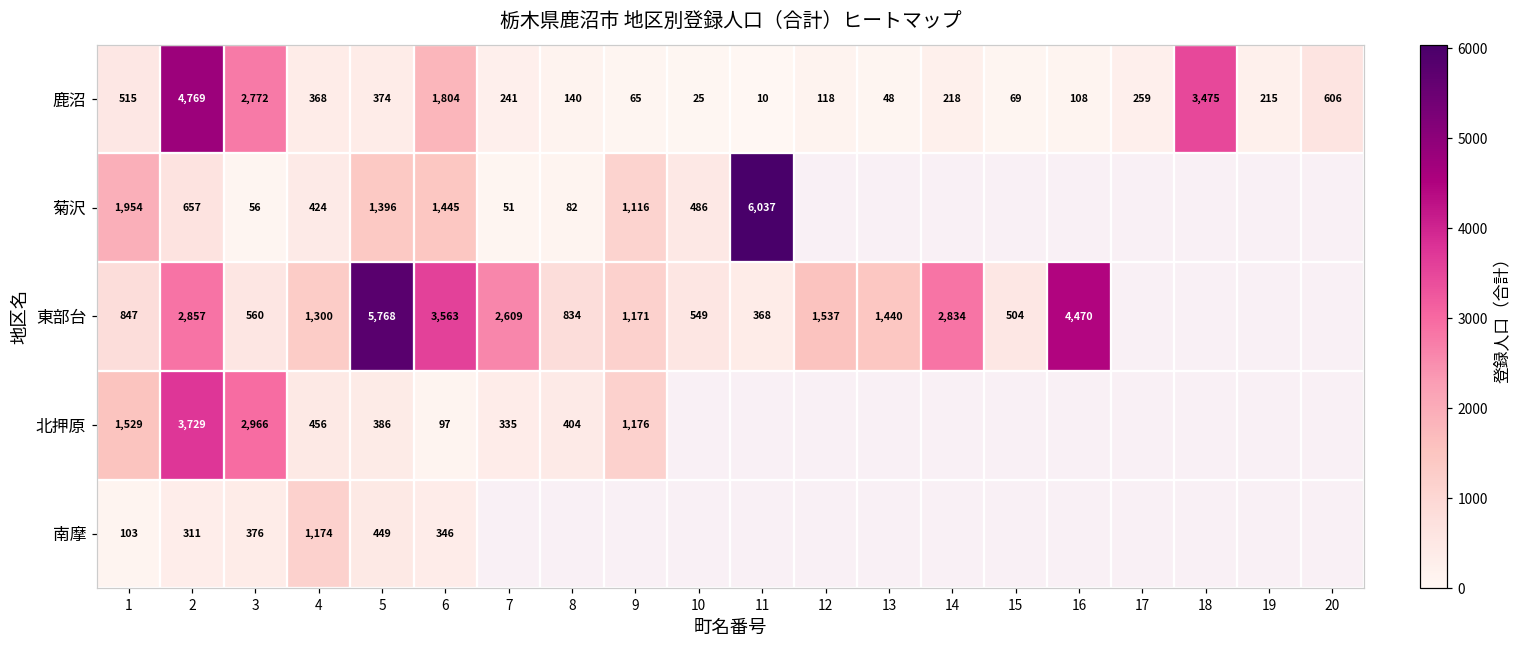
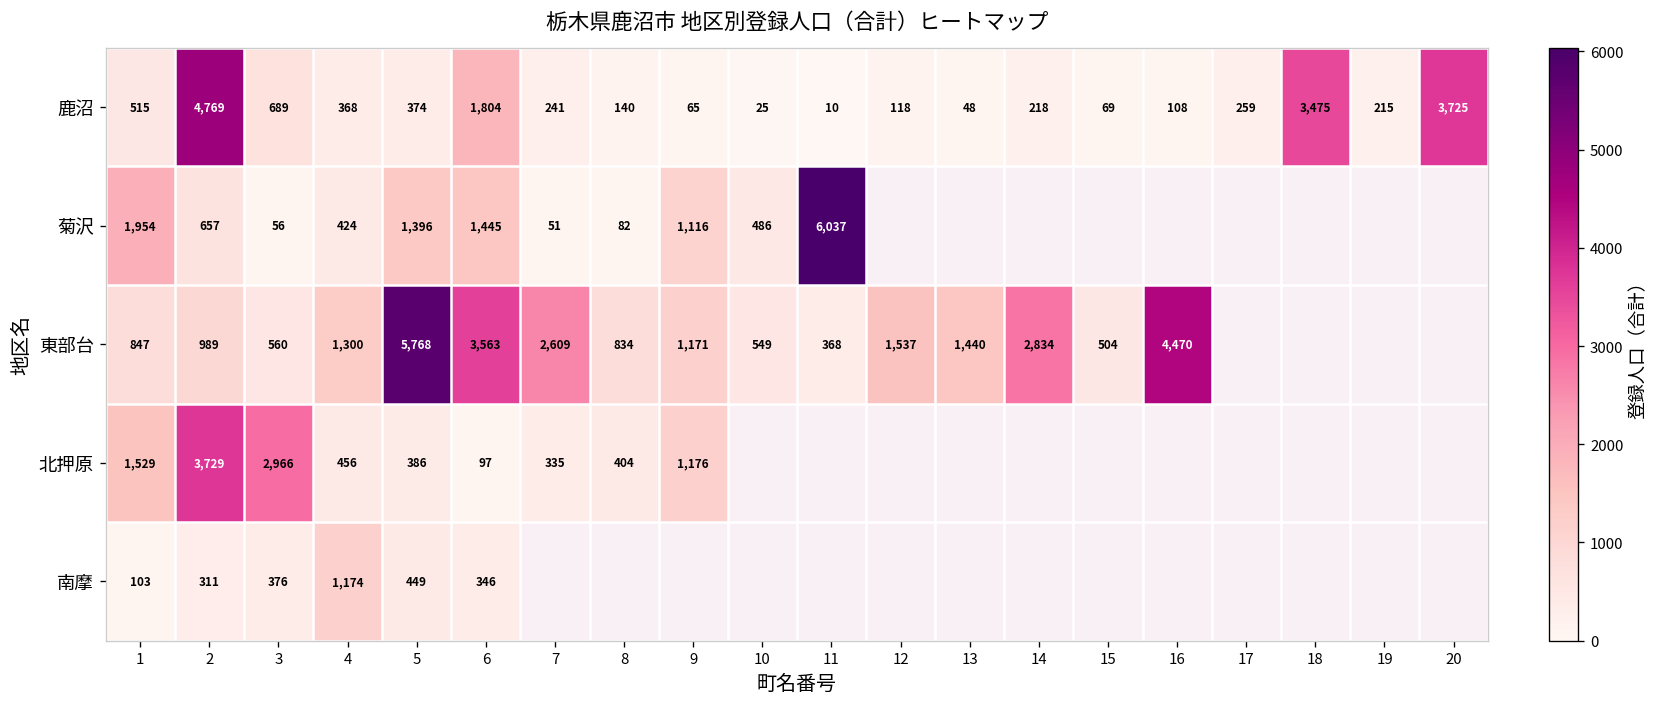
  {
    "鹿沼": {
      "1": "515",
      "2": "4,769",
-     "3": "2,772",
+     "3": "689",
      "4": "368",
      "5": "374",
      "6": "1,804",
      "7": "241",
      "8": "140",
      "9": "65",
      "10": "25",
      "11": "10",
      "12": "118",
      "13": "48",
      "14": "218",
      "15": "69",
      "16": "108",
      "17": "259",
      "18": "3,475",
      "19": "215",
-     "20": "606"
+     "20": "3,725"
    },
    "菊沢": {
      "1": "1,954",
      "2": "657",
      "3": "56",
      "4": "424",
      "5": "1,396",
      "6": "1,445",
      "7": "51",
      "8": "82",
      "9": "1,116",
      "10": "486",
      "11": "6,037"
    },
    "東部台": {
      "1": "847",
-     "2": "2,857",
+     "2": "989",
      "3": "560",
      "4": "1,300",
      "5": "5,768",
      "6": "3,563",
      "7": "2,609",
      "8": "834",
      "9": "1,171",
      "10": "549",
      "11": "368",
      "12": "1,537",
      "13": "1,440",
      "14": "2,834",
      "15": "504",
      "16": "4,470"
    },
    "北押原": {
      "1": "1,529",
      "2": "3,729",
      "3": "2,966",
      "4": "456",
      "5": "386",
      "6": "97",
      "7": "335",
      "8": "404",
      "9": "1,176"
    },
    "南摩": {
      "1": "103",
      "2": "311",
      "3": "376",
      "4": "1,174",
      "5": "449",
      "6": "346"
    }
  }
